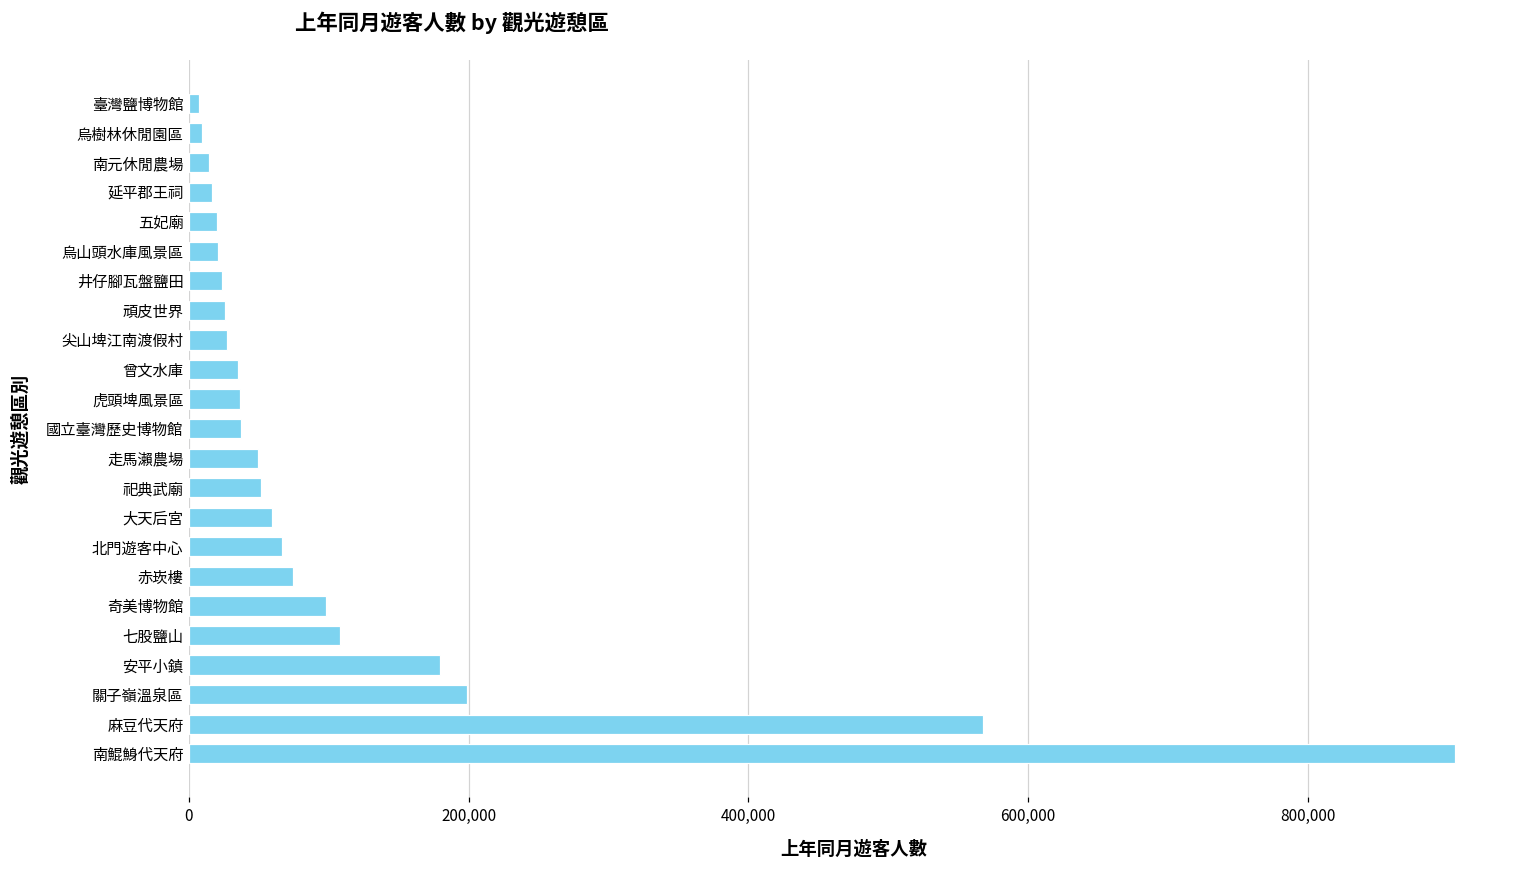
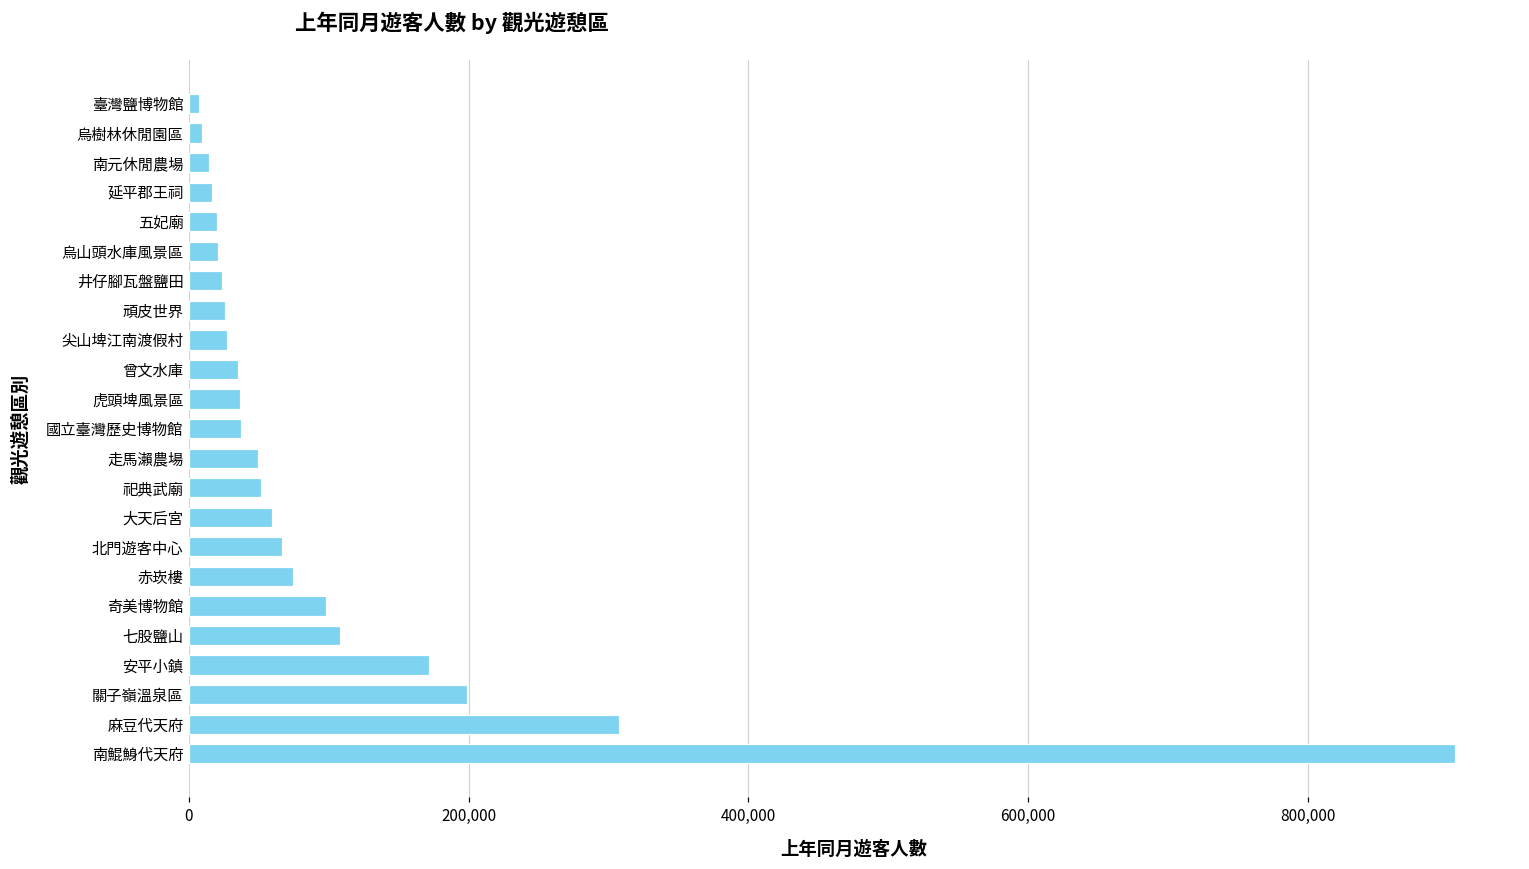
  {
    "臺灣鹽博物館": "7,000",
    "烏樹林休閒園區": "9,000",
    "南元休閒農場": "15,000",
    "延平郡王祠": "17,000",
    "五妃廟": "20,000",
    "烏山頭水庫風景區": "21,000",
    "井仔腳瓦盤鹽田": "24,000",
    "頑皮世界": "26,000",
    "尖山埤江南渡假村": "27,000",
    "曾文水庫": "35,000",
    "虎頭埤風景區": "37,000",
    "國立臺灣歷史博物館": "38,000",
    "走馬瀨農場": "50,000",
    "祀典武廟": "52,000",
    "大天后宮": "59,000",
    "北門遊客中心": "67,000",
    "赤崁樓": "74,000",
    "奇美博物館": "98,000",
    "七股鹽山": "108,000",
-   "安平小鎮": "180,000",
+   "安平小鎮": "172,000",
    "關子嶺溫泉區": "199,000",
-   "麻豆代天府": "568,000",
+   "麻豆代天府": "308,000",
    "南鯤鯓代天府": "905,000"
  }
